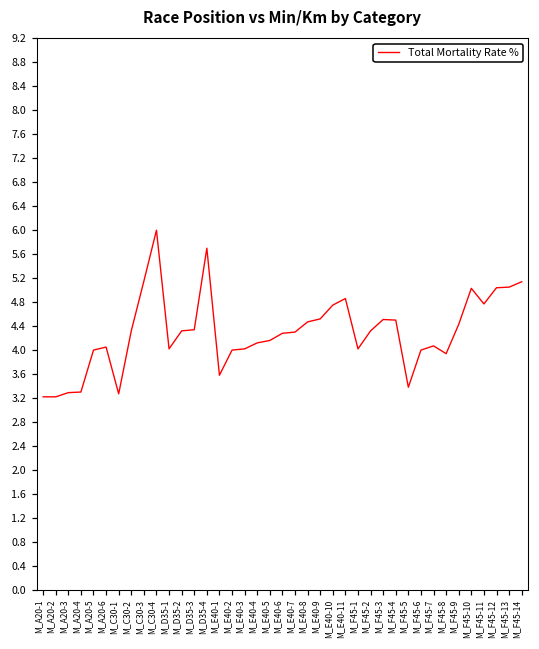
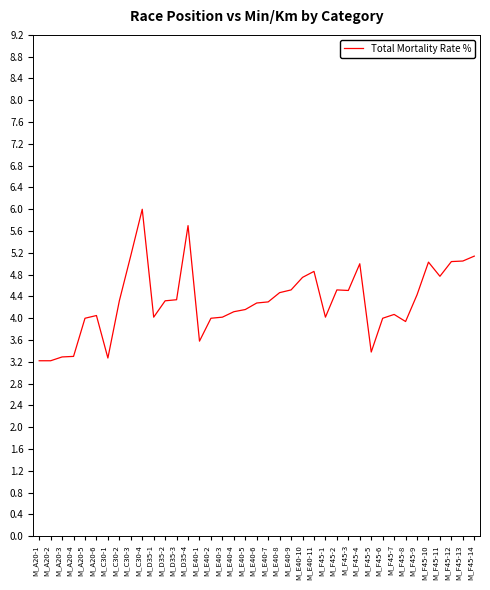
  {
    "M_A20-1": 3.2,
    "M_A20-2": 3.2,
    "M_A20-3": 3.3,
    "M_A20-4": 3.3,
    "M_A20-5": 4.0,
    "M_A20-6": 4.1,
    "M_C30-1": 3.3,
    "M_C30-2": 4.3,
    "M_C30-3": 5.2,
    "M_C30-4": 6.0,
    "M_D35-1": 4.0,
    "M_D35-2": 4.3,
    "M_D35-3": 4.3,
    "M_D35-4": 5.7,
    "M_E40-1": 3.6,
    "M_E40-2": 4.0,
    "M_E40-3": 4.0,
    "M_E40-4": 4.1,
    "M_E40-5": 4.2,
    "M_E40-6": 4.3,
    "M_E40-7": 4.3,
    "M_E40-8": 4.5,
    "M_E40-9": 4.5,
    "M_E40-10": 4.8,
    "M_E40-11": 4.9,
    "M_F45-1": 4.0,
-   "M_F45-2": 4.3,
+   "M_F45-2": 4.5,
    "M_F45-3": 4.5,
-   "M_F45-4": 4.5,
+   "M_F45-4": 5.0,
    "M_F45-5": 3.4,
    "M_F45-6": 4.0,
    "M_F45-7": 4.1,
    "M_F45-8": 3.9,
    "M_F45-9": 4.4,
    "M_F45-10": 5.0,
    "M_F45-11": 4.8,
    "M_F45-12": 5.0,
    "M_F45-13": 5.1,
    "M_F45-14": 5.1
  }
